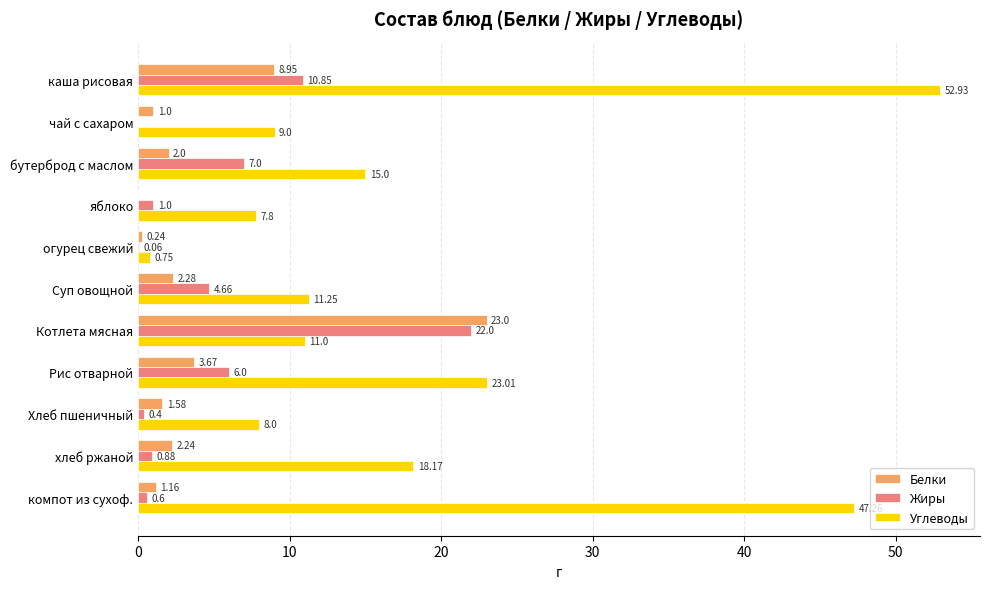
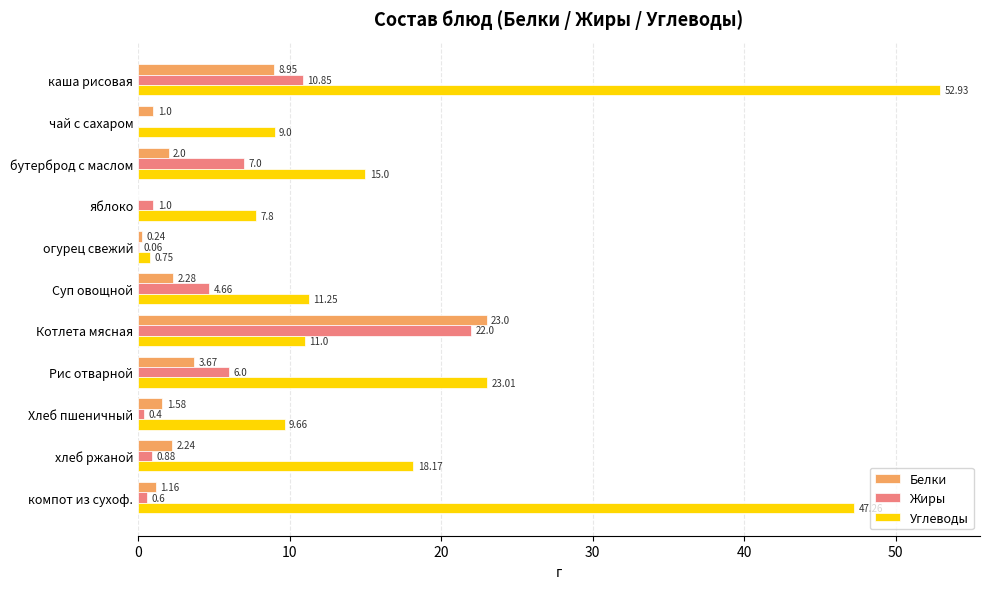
  {
    "Углеводы": {
      "каша рисовая": 52.93,
      "чай с сахаром": 9.0,
      "бутерброд с маслом": 15.0,
      "яблоко": 7.8,
      "огурец свежий": 0.75,
      "Суп овощной": 11.25,
      "Котлета мясная": 11.0,
      "Рис отварной": 23.01,
-     "Хлеб пшеничный": 8.0,
+     "Хлеб пшеничный": 9.66,
      "хлеб ржаной": 18.17
    }
  }
